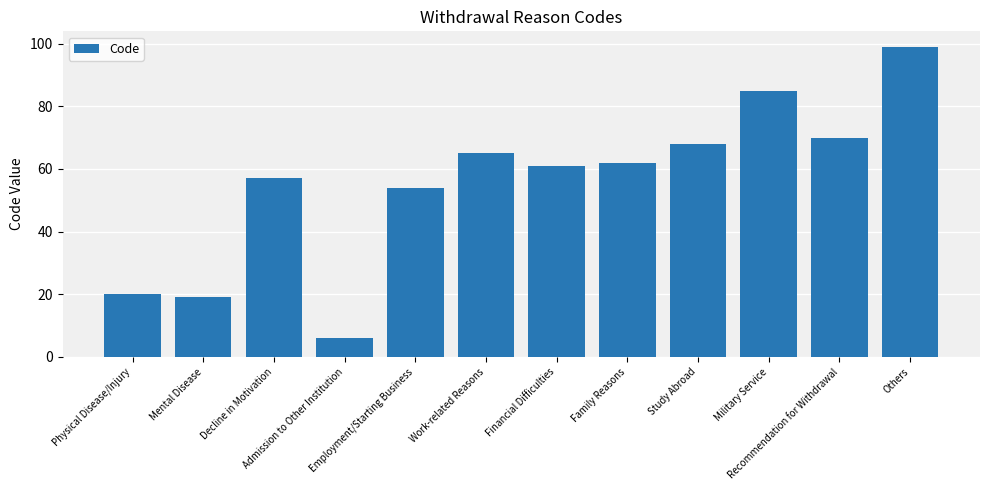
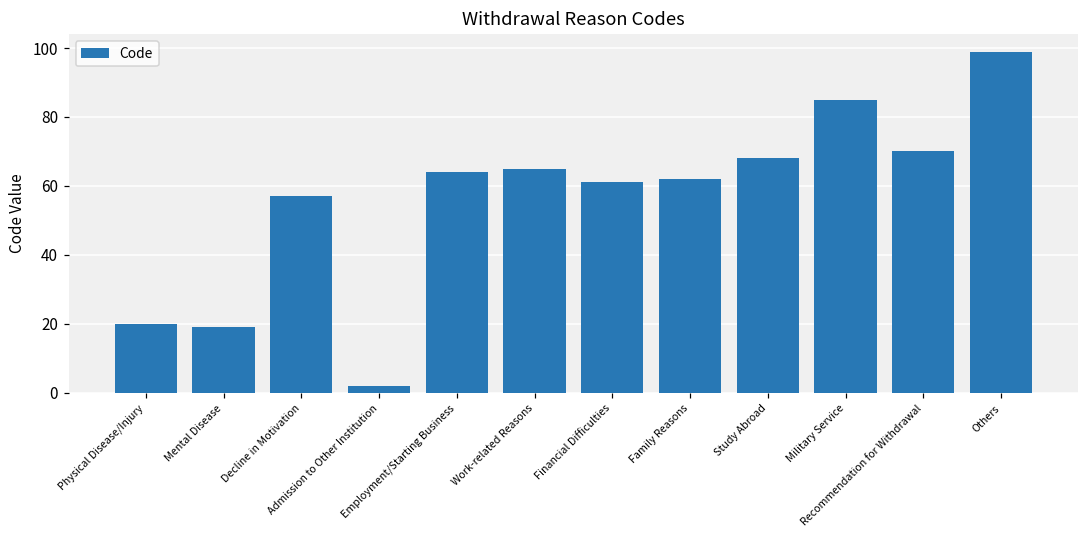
  {
    "Physical Disease/Injury": 20,
    "Mental Disease": 19,
    "Decline in Motivation": 57,
-   "Admission to Other Institution": 6,
-   "Employment/Starting Business": 54,
+   "Admission to Other Institution": 2,
+   "Employment/Starting Business": 64,
    "Work-related Reasons": 65,
    "Financial Difficulties": 61,
    "Family Reasons": 62,
    "Study Abroad": 68,
    "Military Service": 85,
    "Recommendation for Withdrawal": 70,
    "Others": 99
  }
